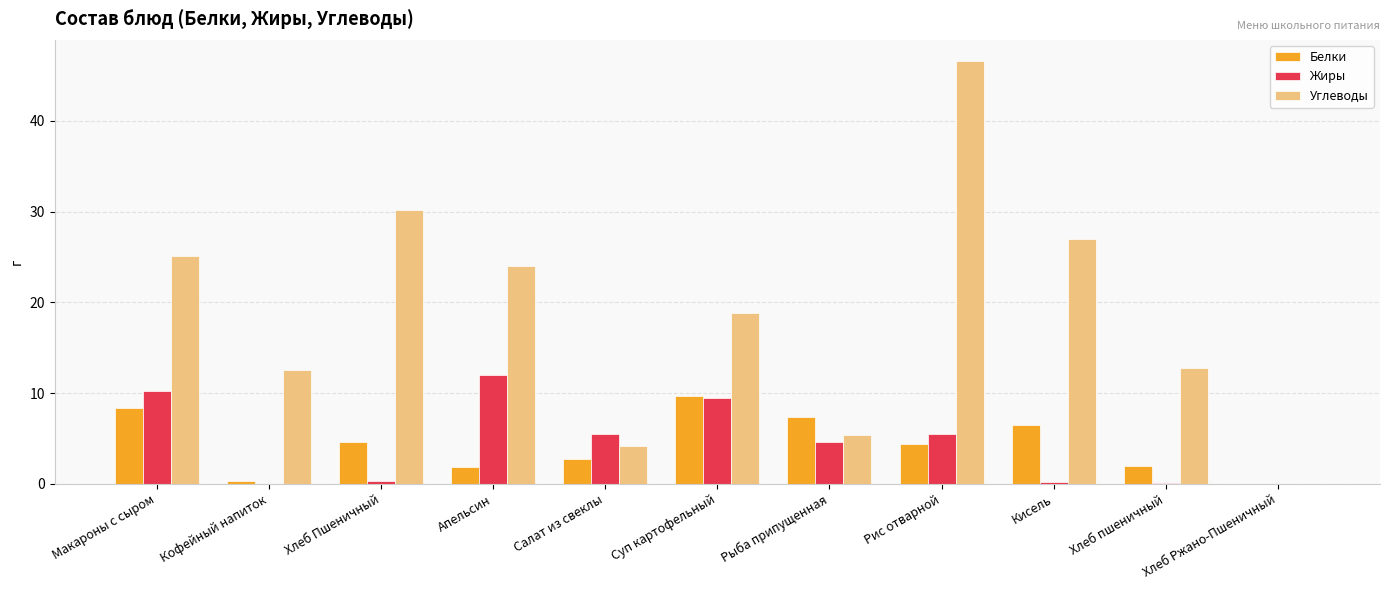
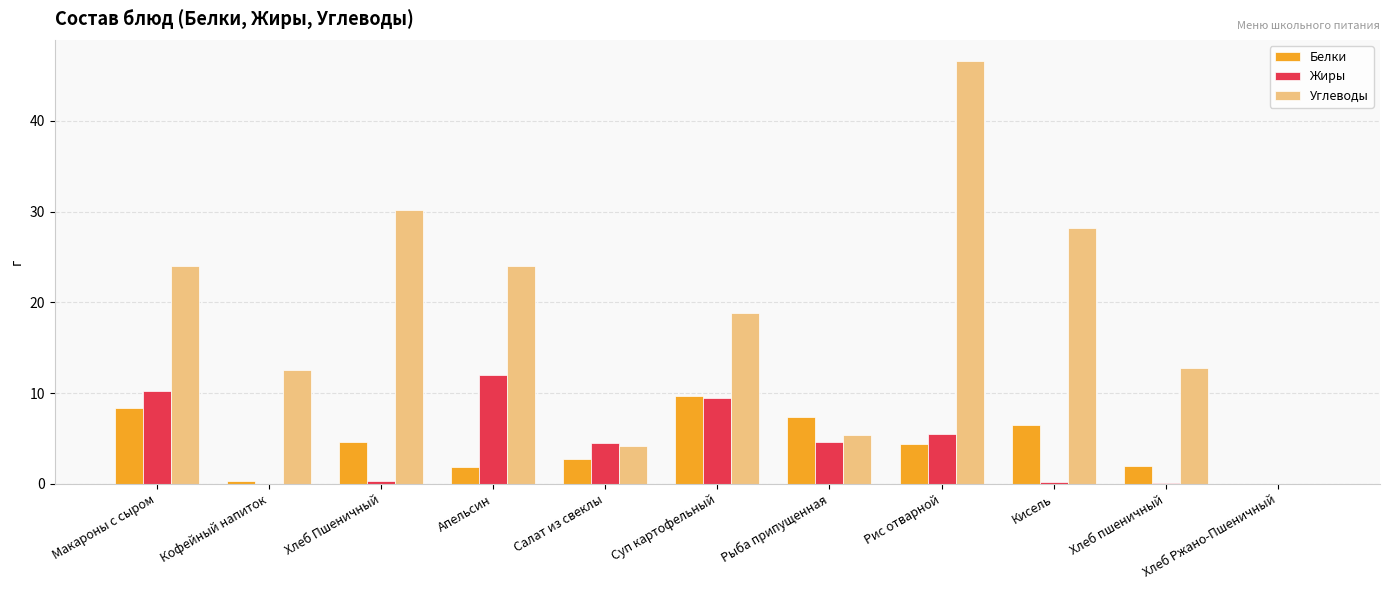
  {
    "Белки": {
      "Макароны с сыром": 8,
      "Кофейный напиток": 0,
      "Хлеб Пшеничный": 5,
      "Апельсин": 2,
      "Салат из свеклы": 3,
      "Суп картофельный": 10,
      "Рыба припущенная": 7,
      "Рис отварной": 4,
      "Кисель": 7,
      "Хлеб пшеничный": 2,
      "Хлеб Ржано-Пшеничный": 0
    },
    "Жиры": {
      "Макароны с сыром": 10,
      "Кофейный напиток": 0,
      "Хлеб Пшеничный": 0,
      "Апельсин": 12,
-     "Салат из свеклы": 6,
+     "Салат из свеклы": 5,
      "Суп картофельный": 10,
      "Рыба припущенная": 5,
      "Рис отварной": 6,
      "Хлеб Ржано-Пшеничный": 0
    },
    "Углеводы": {
-     "Макароны с сыром": 25,
+     "Макароны с сыром": 24,
      "Кофейный напиток": 13,
      "Хлеб Пшеничный": 30,
      "Апельсин": 24,
      "Салат из свеклы": 4,
      "Суп картофельный": 19,
      "Рыба припущенная": 5,
      "Рис отварной": 47,
-     "Кисель": 27,
+     "Кисель": 28,
      "Хлеб пшеничный": 13,
      "Хлеб Ржано-Пшеничный": 0
    }
  }
